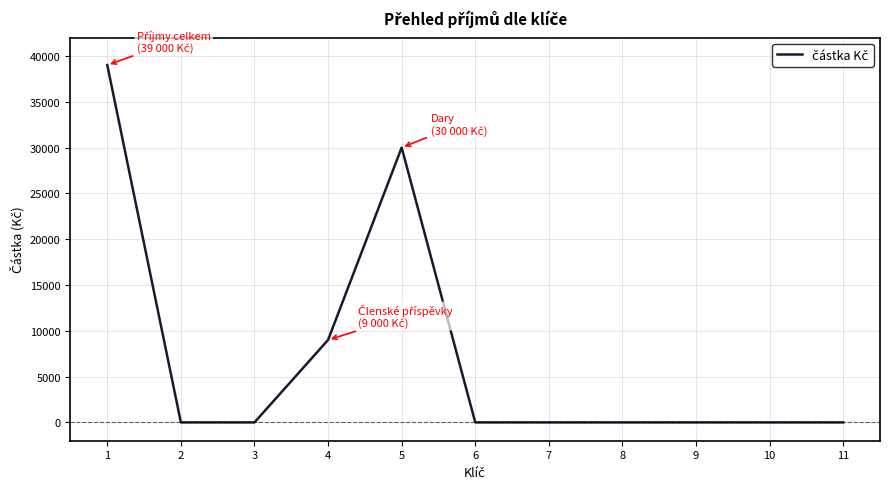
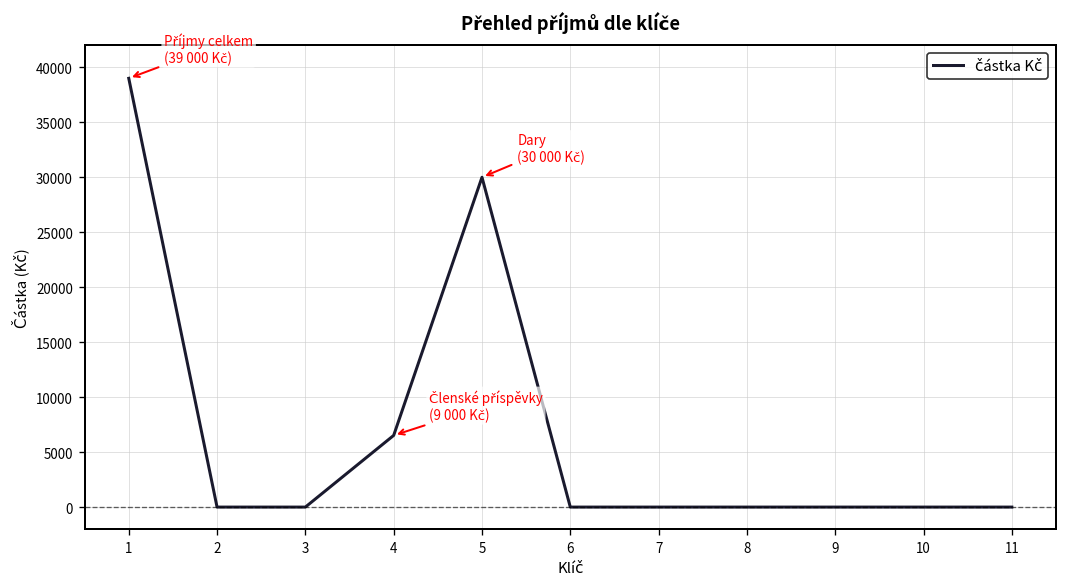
  {
    "2": 0,
    "3": 0,
-   "4": 9000,
+   "4": 7000,
    "6": 0,
    "7": 0,
    "8": 0,
    "9": 0,
    "10": 0,
    "11": 0
  }
